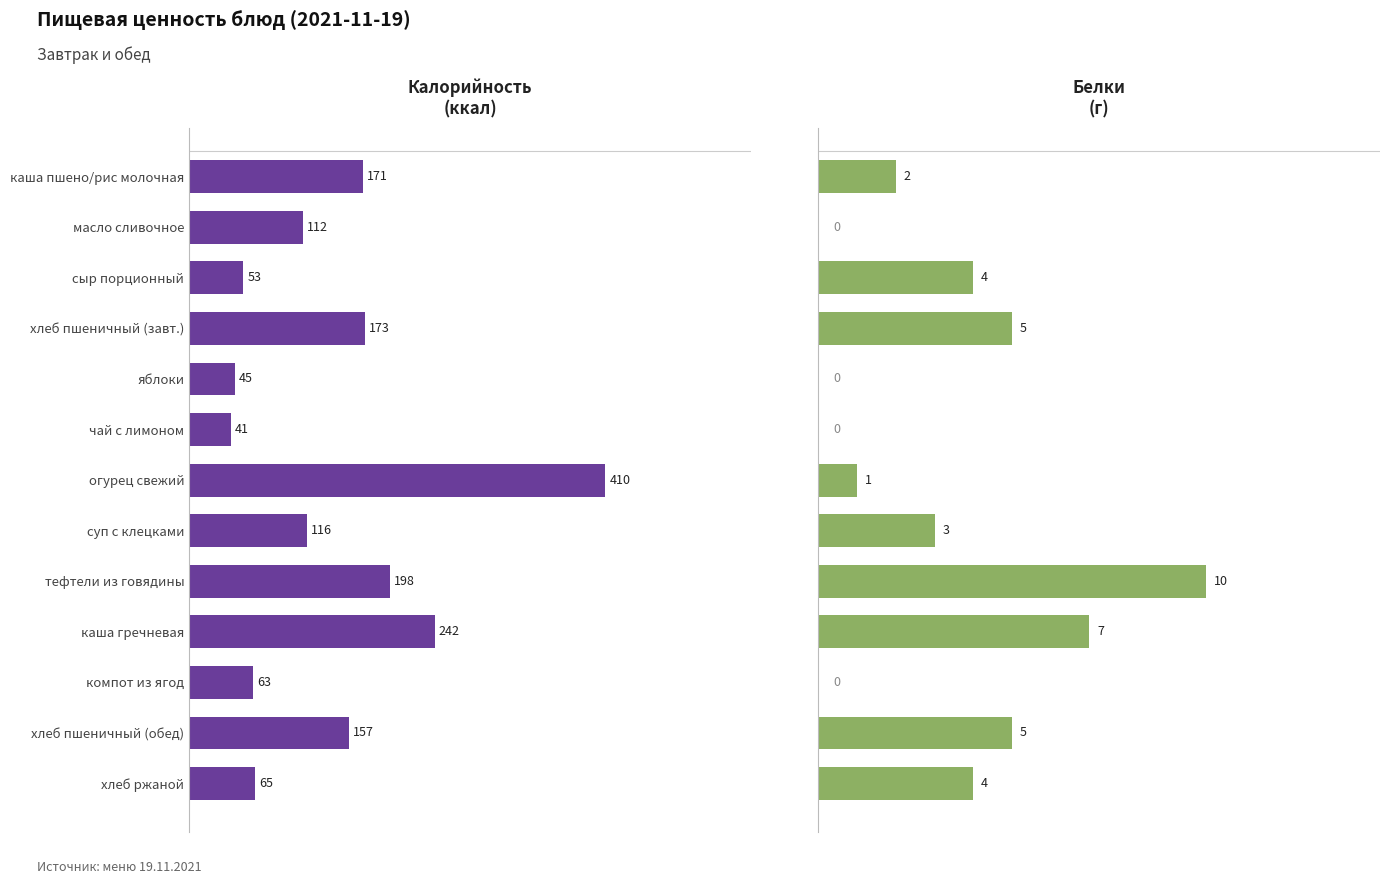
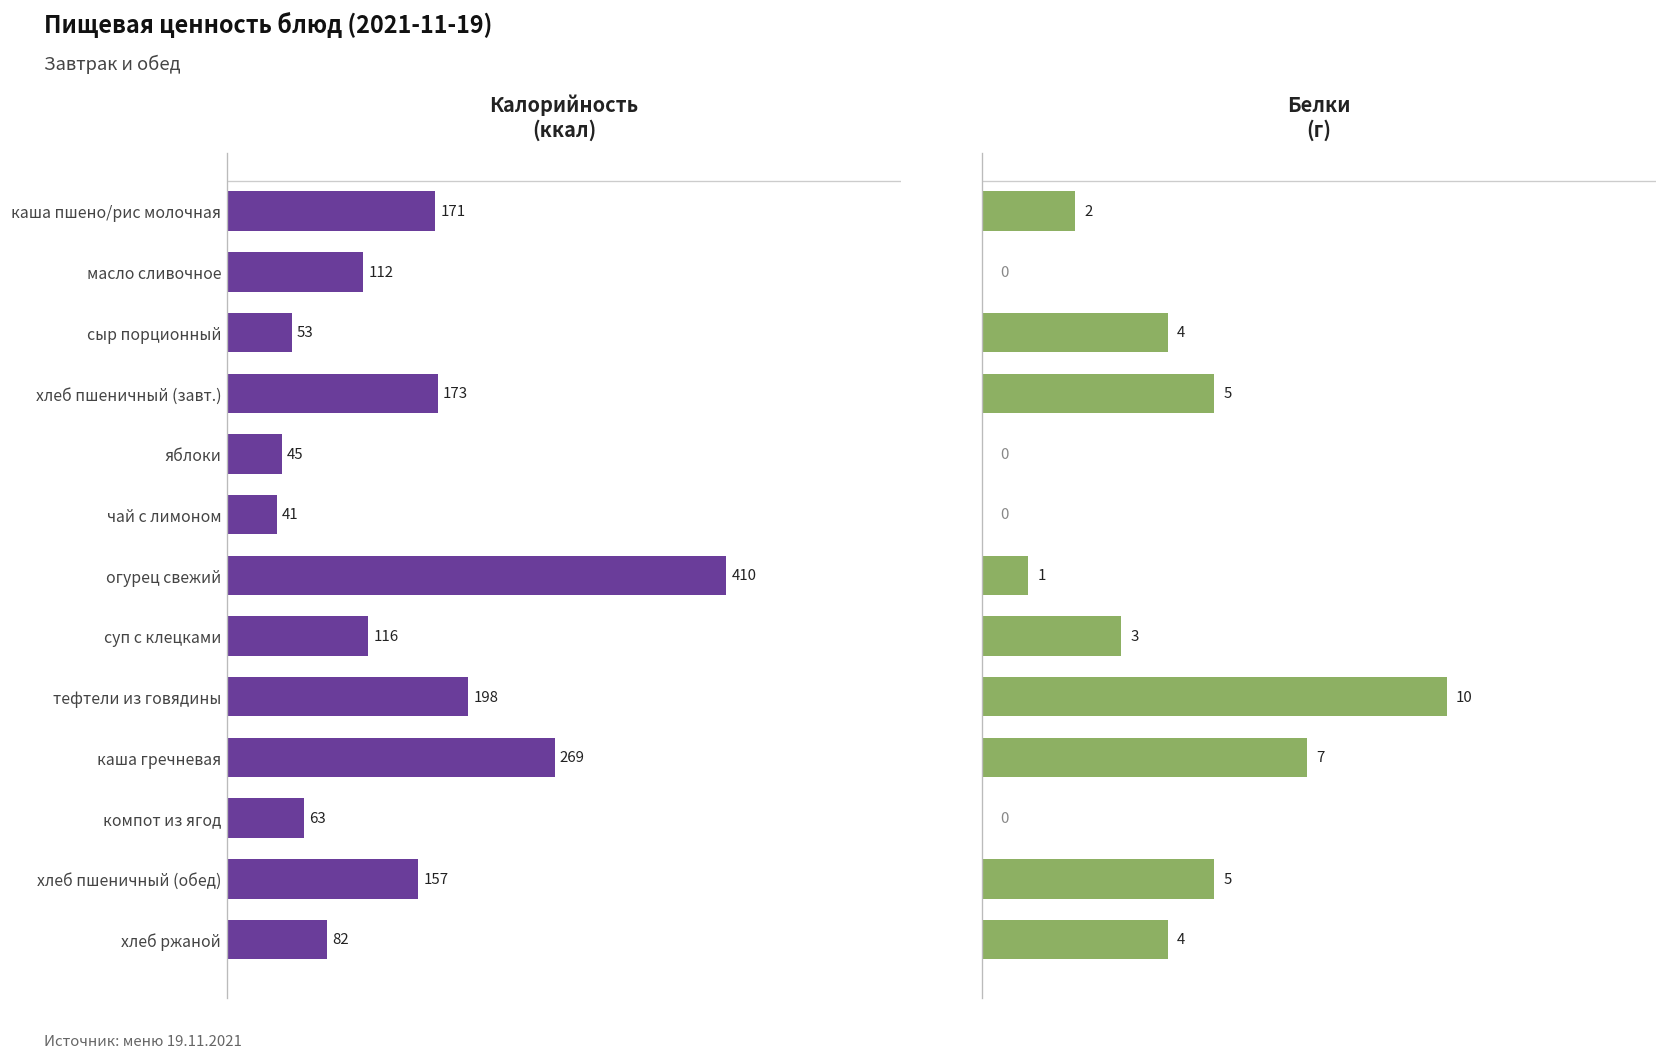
  {
    "Калорийность (ккал)": {
      "каша пшено/рис молочная": 171,
      "масло сливочное": 112,
      "сыр порционный": 53,
      "хлеб пшеничный (завт.)": 173,
      "яблоки": 45,
      "чай с лимоном": 41,
      "огурец свежий": 410,
      "суп с клецками": 116,
      "тефтели из говядины": 198,
-     "каша гречневая": 242,
+     "каша гречневая": 269,
      "компот из ягод": 63,
      "хлеб пшеничный (обед)": 157,
-     "хлеб ржаной": 65
+     "хлеб ржаной": 82
    }
  }
